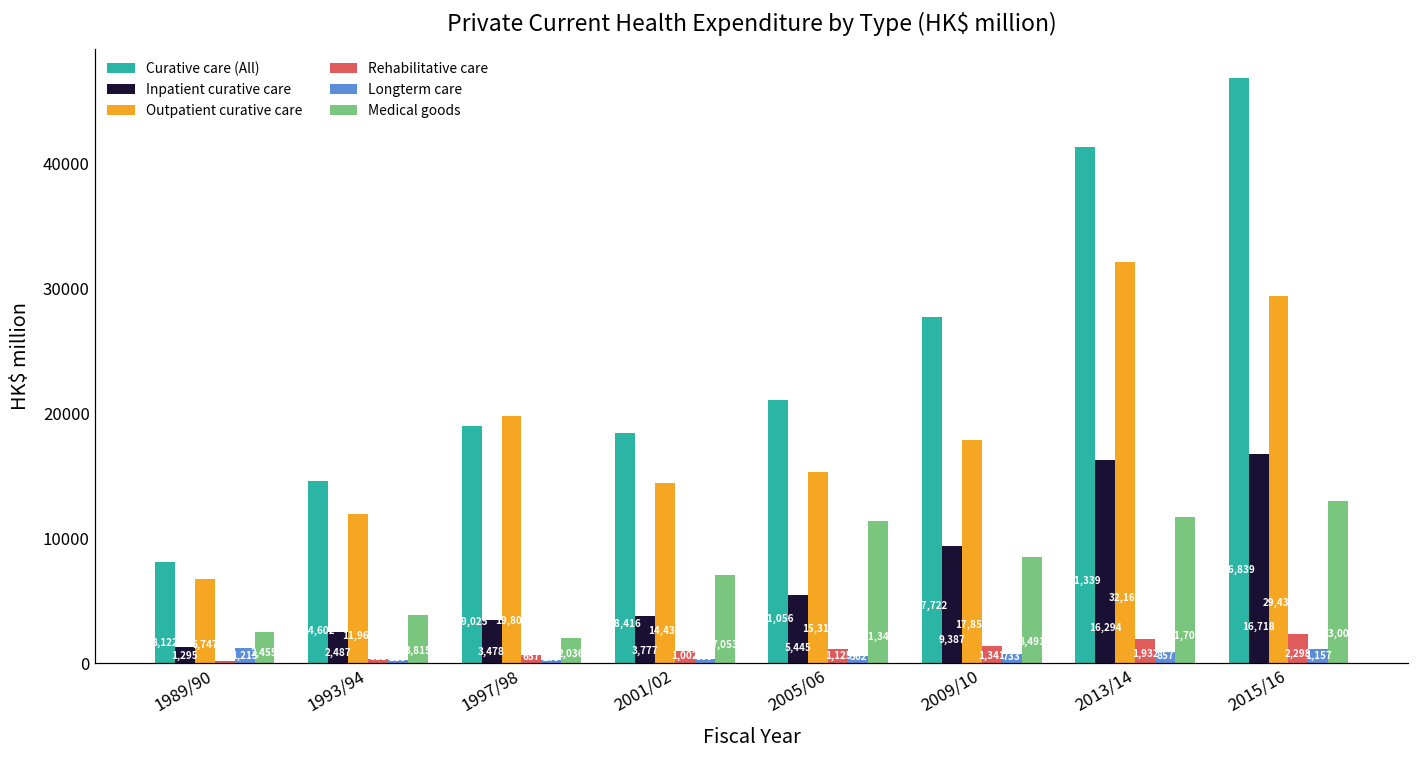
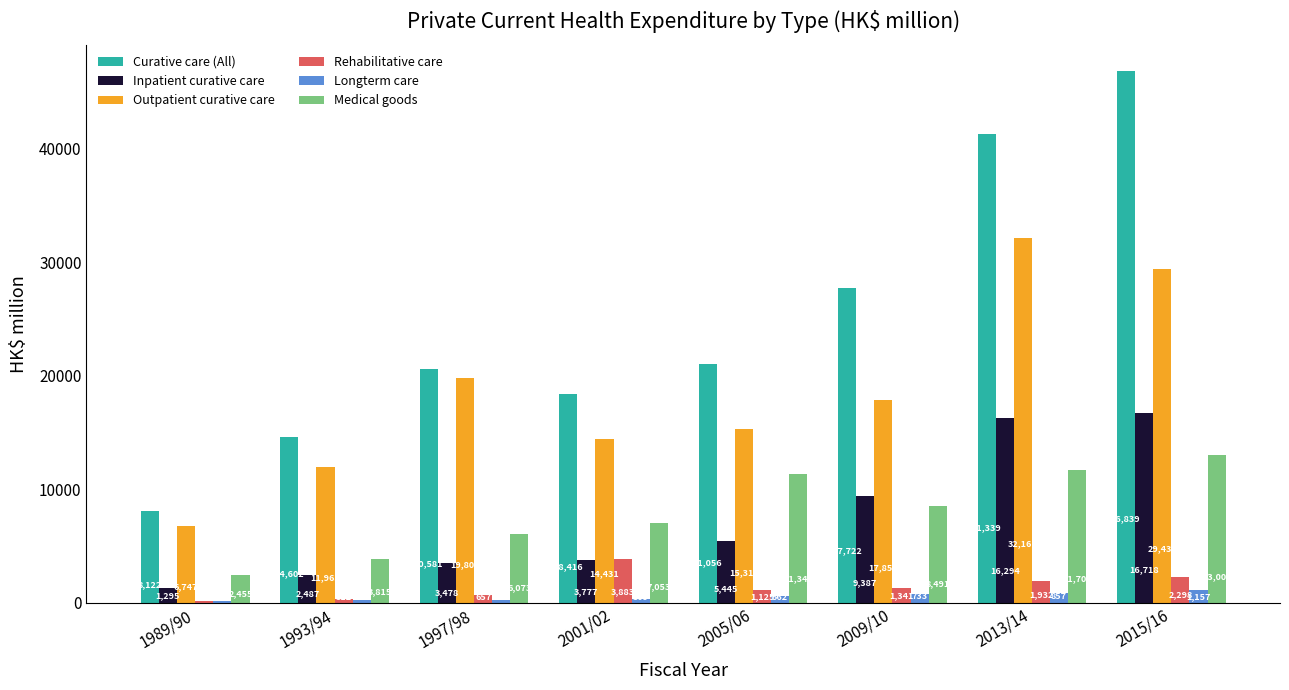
  {
    "Curative care (All)": {
      "1989/90": "8,122",
      "1993/94": "14,602",
-     "1997/98": "19,025",
+     "1997/98": "20,581",
      "2001/02": "18,416",
      "2005/06": "21,056",
      "2009/10": "27,722",
      "2013/14": "41,339",
      "2015/16": "46,839"
    },
    "Inpatient curative care": {
      "1989/90": "1,295",
      "1993/94": "2,487",
      "1997/98": "3,478",
      "2001/02": "3,777",
      "2005/06": "5,445",
      "2009/10": "9,387",
      "2013/14": "16,294",
      "2015/16": "16,718"
    },
    "Outpatient curative care": {
      "1989/90": "6,747",
      "1993/94": "11,963",
      "1997/98": "19,802",
      "2001/02": "14,431",
      "2005/06": "15,317",
      "2009/10": "17,856",
      "2013/14": "32,161",
      "2015/16": "29,432"
    },
    "Rehabilitative care": {
      "1997/98": "657",
-     "2001/02": "1,002",
+     "2001/02": "3,883",
      "2005/06": "1,125",
      "2009/10": "1,341",
      "2013/14": "1,932"
    },
    "Longterm care": {
-     "1989/90": "1200",
+     "1989/90": "100",
      "2001/02": "300",
      "2005/06": "600"
    },
    "Medical goods": {
      "1989/90": "2,455",
      "1993/94": "3,815",
-     "1997/98": "2,036",
+     "1997/98": "6,073",
      "2001/02": "7,053",
      "2005/06": "11,348",
      "2009/10": "8,491",
      "2013/14": "11,708",
      "2015/16": "13,001"
    }
  }
